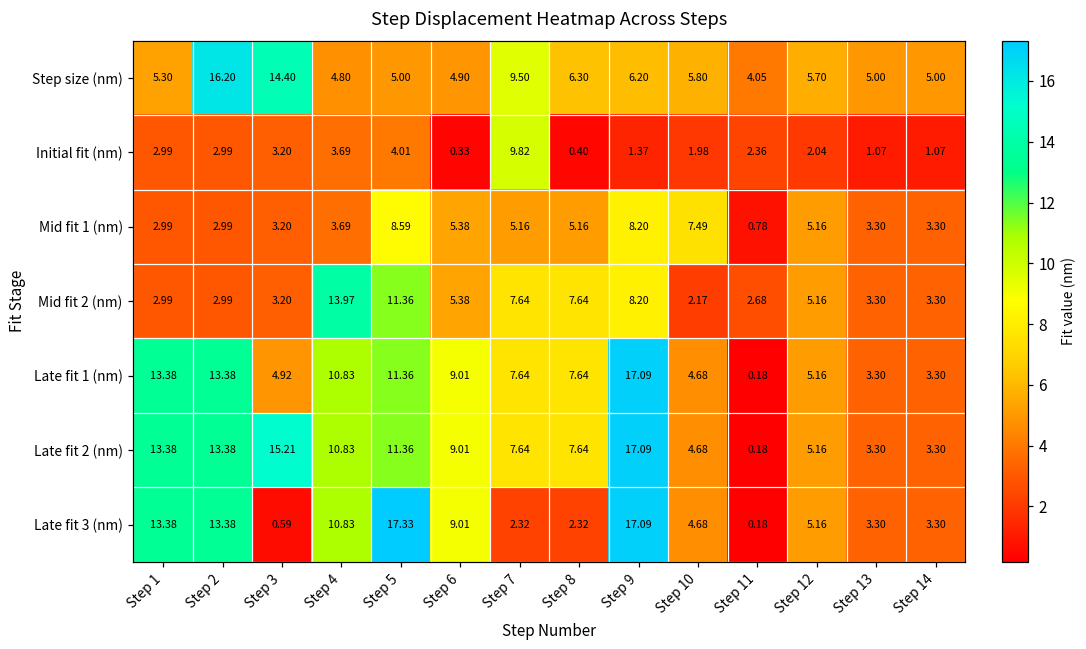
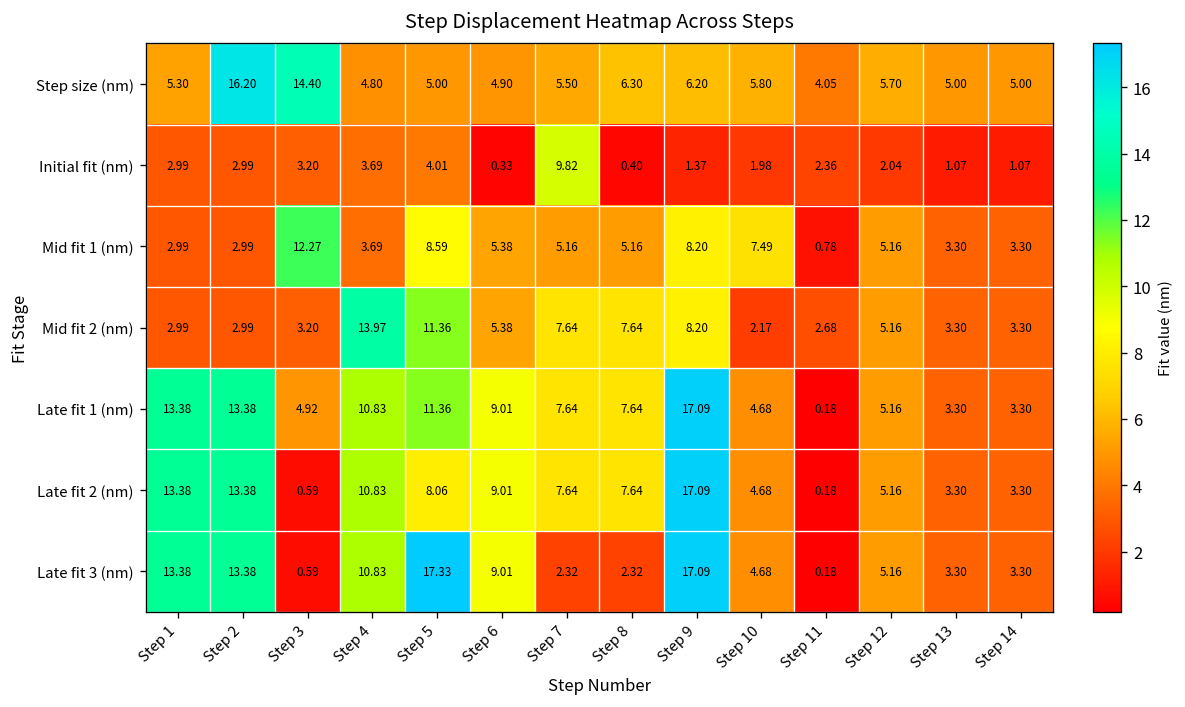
  {
    "Step size (nm)": {
      "Step 1": 5.30,
      "Step 2": 16.20,
      "Step 3": 14.40,
      "Step 4": 4.80,
      "Step 5": 5.00,
      "Step 6": 4.90,
-     "Step 7": 9.50,
+     "Step 7": 5.50,
      "Step 8": 6.30,
      "Step 9": 6.20,
      "Step 10": 5.80,
      "Step 11": 4.05,
      "Step 12": 5.70,
      "Step 13": 5.00,
      "Step 14": 5.00
    },
    "Initial fit (nm)": {
      "Step 1": 2.99,
      "Step 2": 2.99,
      "Step 3": 3.20,
      "Step 4": 3.69,
      "Step 5": 4.01,
      "Step 6": 0.33,
      "Step 7": 9.82,
      "Step 8": 0.40,
      "Step 9": 1.37,
      "Step 10": 1.98,
      "Step 11": 2.36,
      "Step 12": 2.04,
      "Step 13": 1.07,
      "Step 14": 1.07
    },
    "Mid fit 1 (nm)": {
      "Step 1": 2.99,
      "Step 2": 2.99,
-     "Step 3": 3.20,
+     "Step 3": 12.27,
      "Step 4": 3.69,
      "Step 5": 8.59,
      "Step 6": 5.38,
      "Step 7": 5.16,
      "Step 8": 5.16,
      "Step 9": 8.20,
      "Step 10": 7.49,
      "Step 11": 0.78,
      "Step 12": 5.16,
      "Step 13": 3.30,
      "Step 14": 3.30
    },
    "Mid fit 2 (nm)": {
      "Step 1": 2.99,
      "Step 2": 2.99,
      "Step 3": 3.20,
      "Step 4": 13.97,
      "Step 5": 11.36,
      "Step 6": 5.38,
      "Step 7": 7.64,
      "Step 8": 7.64,
      "Step 9": 8.20,
      "Step 10": 2.17,
      "Step 11": 2.68,
      "Step 12": 5.16,
      "Step 13": 3.30,
      "Step 14": 3.30
    },
    "Late fit 1 (nm)": {
      "Step 1": 13.38,
      "Step 2": 13.38,
      "Step 3": 4.92,
      "Step 4": 10.83,
      "Step 5": 11.36,
      "Step 6": 9.01,
      "Step 7": 7.64,
      "Step 8": 7.64,
      "Step 9": 17.09,
      "Step 10": 4.68,
      "Step 11": 0.18,
      "Step 12": 5.16,
      "Step 13": 3.30,
      "Step 14": 3.30
    },
    "Late fit 2 (nm)": {
      "Step 1": 13.38,
      "Step 2": 13.38,
-     "Step 3": 15.21,
+     "Step 3": 0.59,
      "Step 4": 10.83,
-     "Step 5": 11.36,
+     "Step 5": 8.06,
      "Step 6": 9.01,
      "Step 7": 7.64,
      "Step 8": 7.64,
      "Step 9": 17.09,
      "Step 10": 4.68,
      "Step 11": 0.18,
      "Step 12": 5.16,
      "Step 13": 3.30,
      "Step 14": 3.30
    },
    "Late fit 3 (nm)": {
      "Step 1": 13.38,
      "Step 2": 13.38,
      "Step 3": 0.59,
      "Step 4": 10.83,
      "Step 5": 17.33,
      "Step 6": 9.01,
      "Step 7": 2.32,
      "Step 8": 2.32,
      "Step 9": 17.09,
      "Step 10": 4.68,
      "Step 11": 0.18,
      "Step 12": 5.16,
      "Step 13": 3.30,
      "Step 14": 3.30
    }
  }
